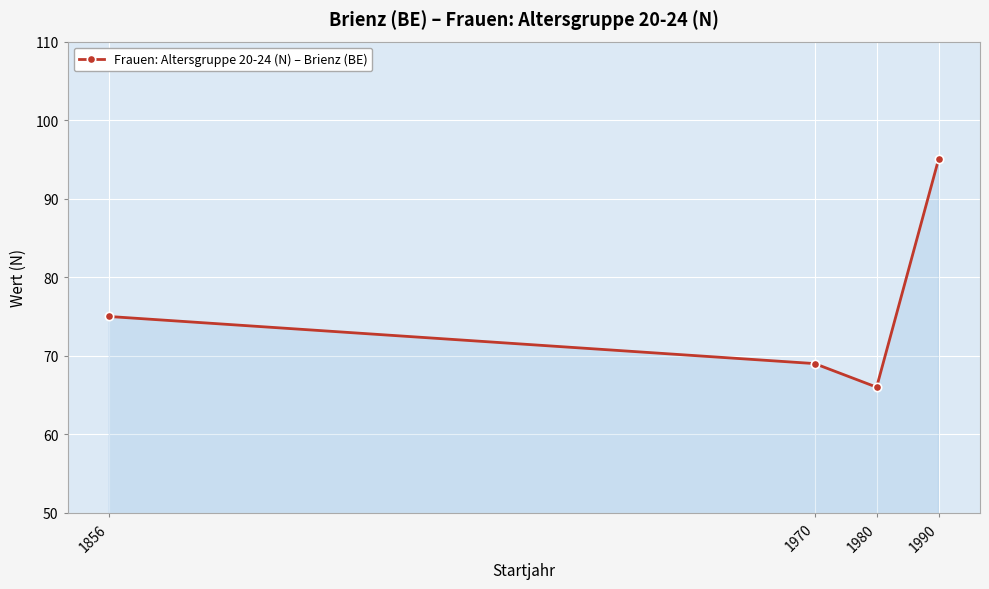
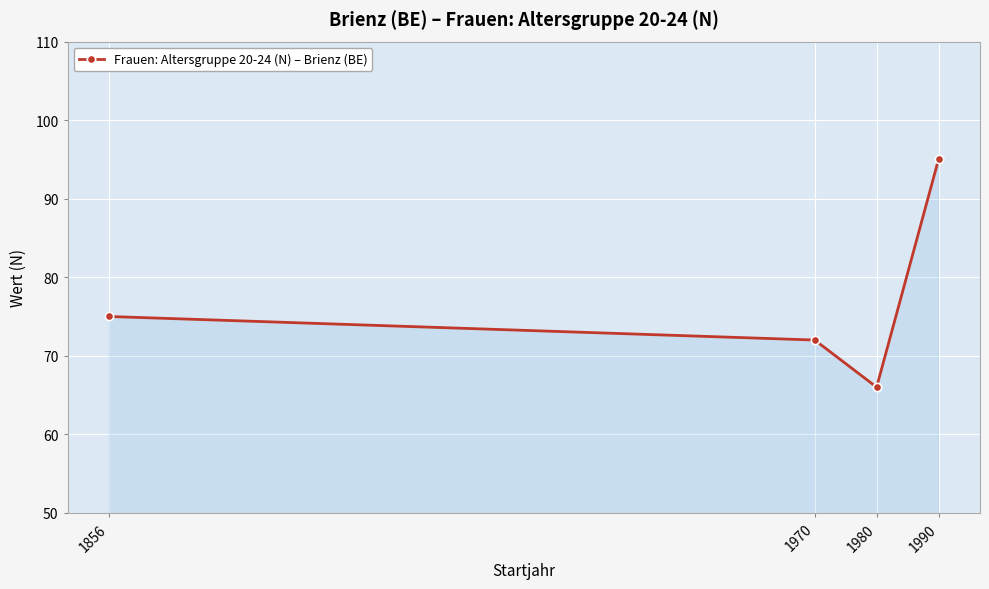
  {
    "1856": 75,
-   "1970": 69,
+   "1970": 72,
    "1980": 66,
    "1990": 95
  }
